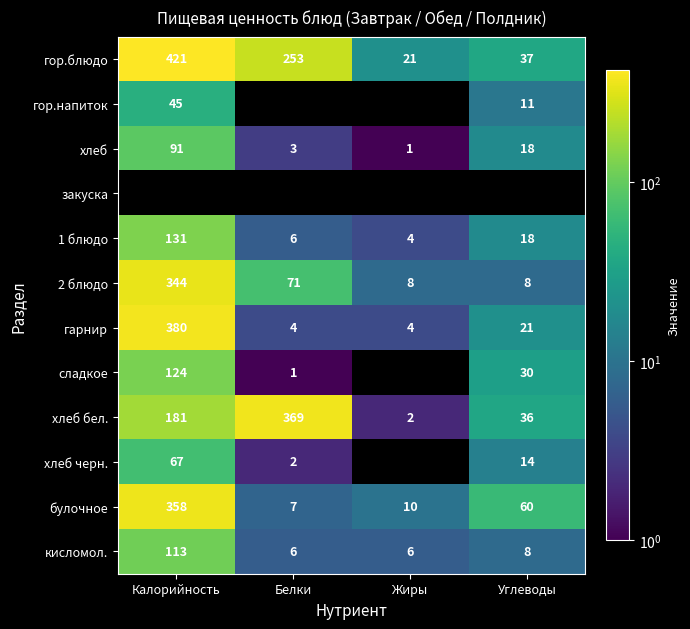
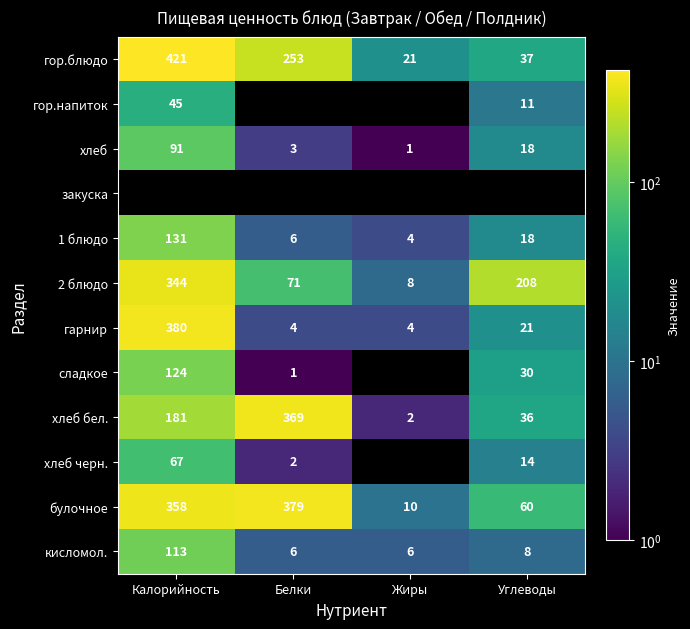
  {
    "гор.блюдо": {
      "Калорийность": 421,
      "Белки": 253,
      "Жиры": 21,
      "Углеводы": 37
    },
    "гор.напиток": {
      "Калорийность": 45,
      "Углеводы": 11
    },
    "хлеб": {
      "Калорийность": 91,
      "Белки": 3,
      "Жиры": 1,
      "Углеводы": 18
    },
    "1 блюдо": {
      "Калорийность": 131,
      "Белки": 6,
      "Жиры": 4,
      "Углеводы": 18
    },
    "2 блюдо": {
      "Калорийность": 344,
      "Белки": 71,
      "Жиры": 8,
-     "Углеводы": 8
+     "Углеводы": 208
    },
    "гарнир": {
      "Калорийность": 380,
      "Белки": 4,
      "Жиры": 4,
      "Углеводы": 21
    },
    "сладкое": {
      "Калорийность": 124,
      "Белки": 1,
      "Углеводы": 30
    },
    "хлеб бел.": {
      "Калорийность": 181,
      "Белки": 369,
      "Жиры": 2,
      "Углеводы": 36
    },
    "хлеб черн.": {
      "Калорийность": 67,
      "Белки": 2,
      "Углеводы": 14
    },
    "булочное": {
      "Калорийность": 358,
-     "Белки": 7,
+     "Белки": 379,
      "Жиры": 10,
      "Углеводы": 60
    },
    "кисломол.": {
      "Калорийность": 113,
      "Белки": 6,
      "Жиры": 6,
      "Углеводы": 8
    }
  }
